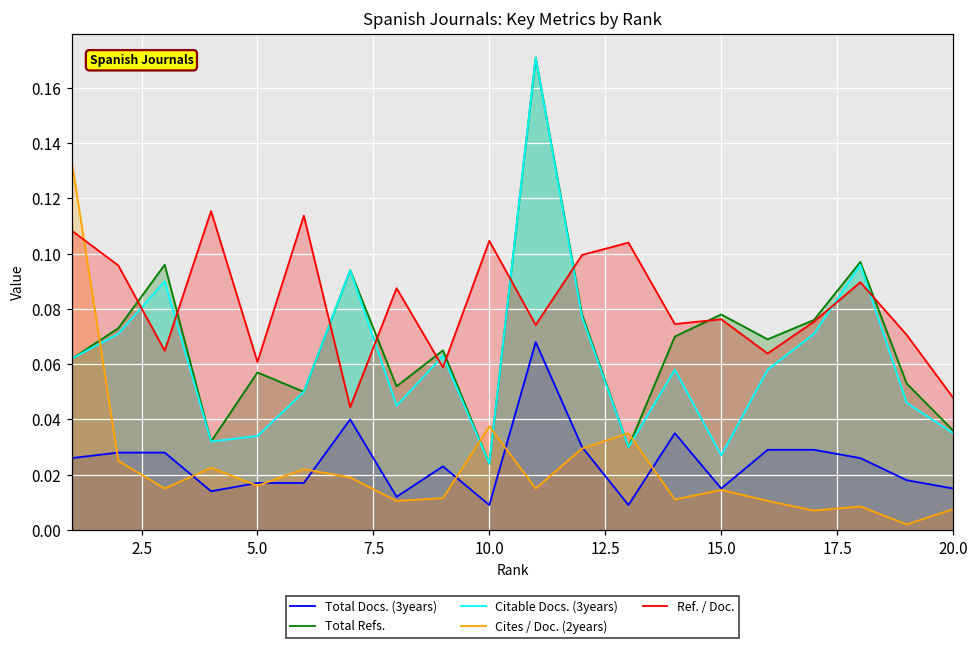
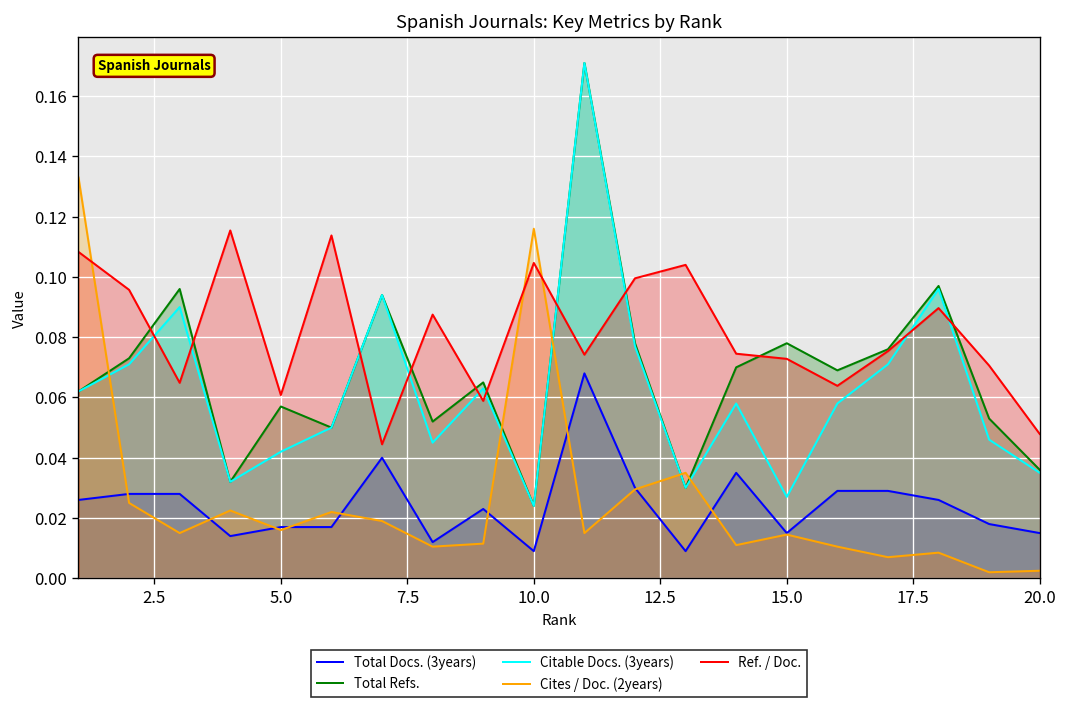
  {
    "Total Docs. (3years)": {
      "5.0": 0.017,
      "10.0": 0.009,
      "20.0": 0.015
    },
    "Total Refs.": {
      "5.0": 0.057,
      "15.0": 0.078
    },
    "Citable Docs. (3years)": {
-     "5.0": 0.034,
+     "5.0": 0.042,
      "15.0": 0.027
    },
    "Cites / Doc. (2years)": {
      "5.0": 0.016,
-     "10.0": 0.038,
-     "20.0": 0.008
+     "10.0": 0.116,
+     "20.0": 0.003
    },
    "Ref. / Doc.": {
      "5.0": 0.061,
      "10.0": 0.105,
-     "15.0": 0.076,
+     "15.0": 0.073,
      "20.0": 0.048
    }
  }
